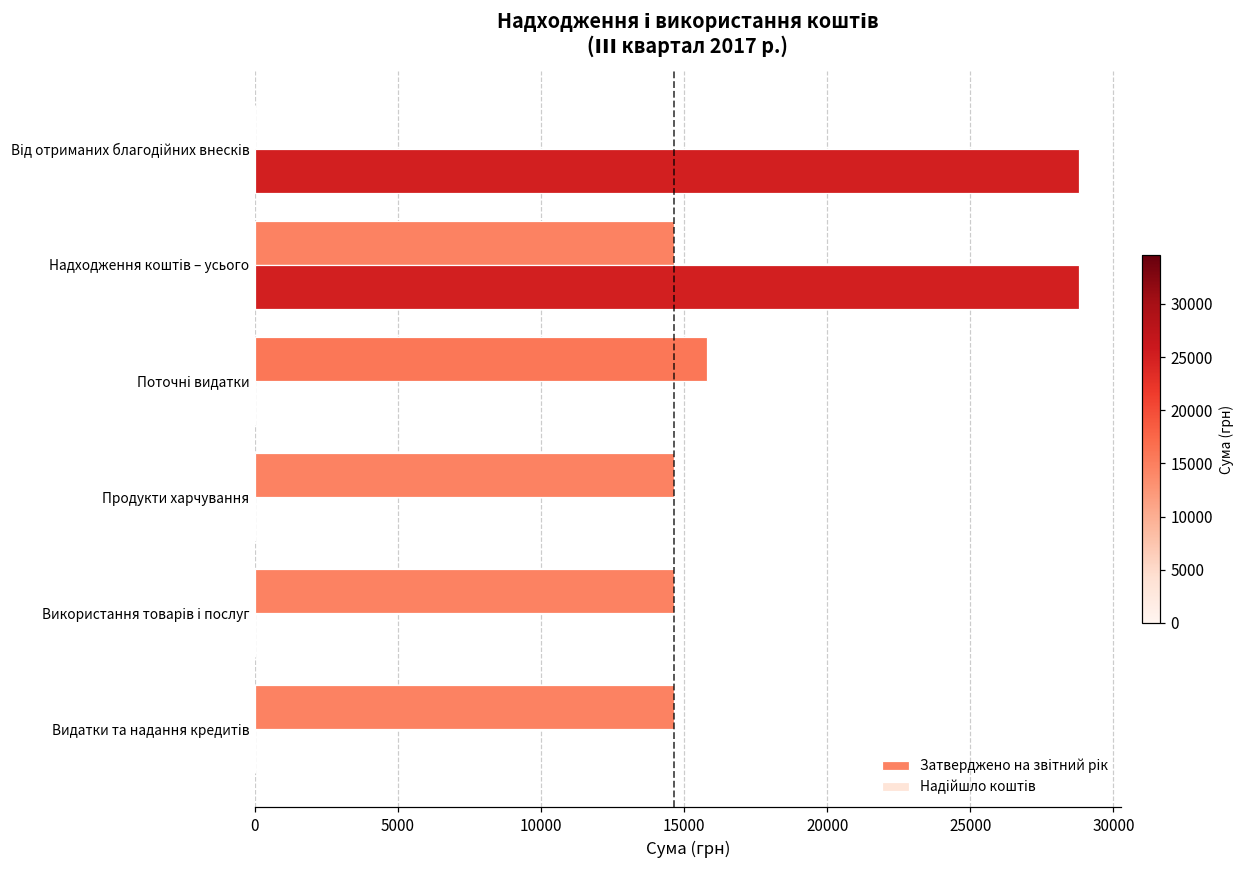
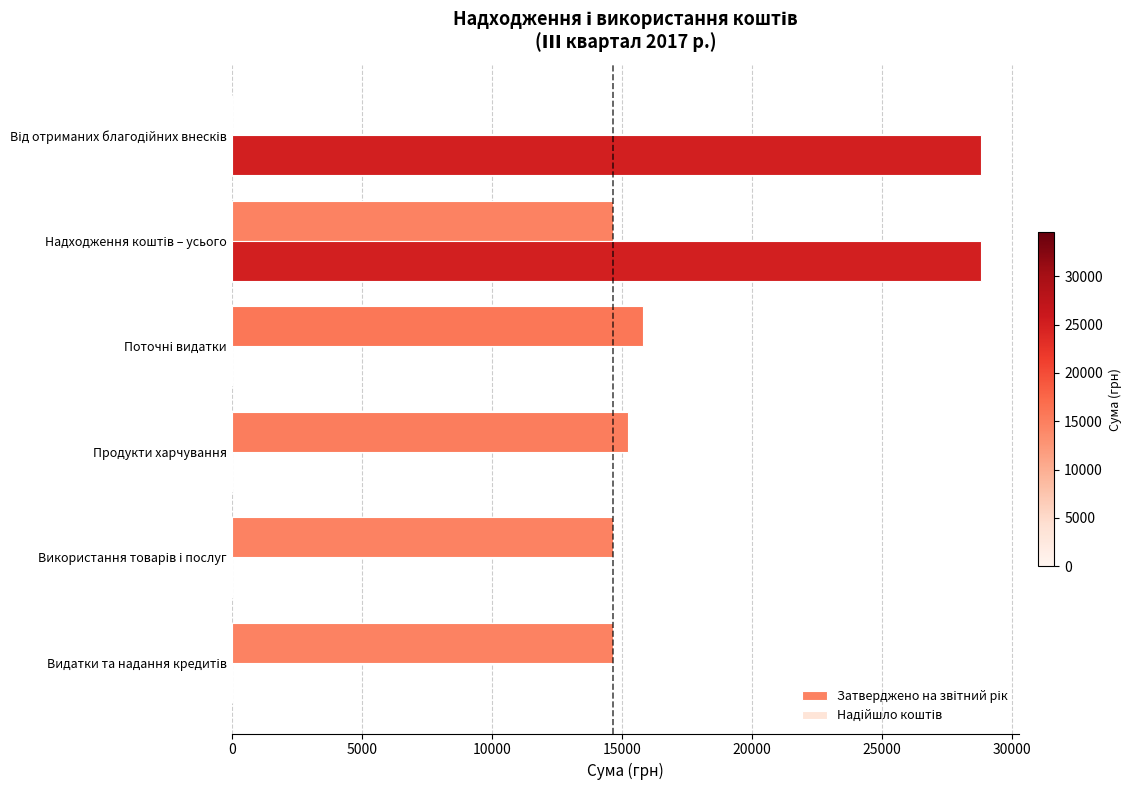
  {
    "Затверджено на звітний рік": {
      "Від отриманих благодійних внесків": 0,
      "Надходження коштів – усього": 14700,
      "Поточні видатки": 15800,
-     "Продукти харчування": 14700,
+     "Продукти харчування": 15200,
      "Використання товарів і послуг": 14700,
      "Видатки та надання кредитів": 14700
    },
    "Надійшло коштів": {
      "Від отриманих благодійних внесків": 28800,
      "Надходження коштів – усього": 28800,
      "Поточні видатки": 0,
      "Продукти харчування": 0,
      "Використання товарів і послуг": 0,
      "Видатки та надання кредитів": 0
    }
  }
